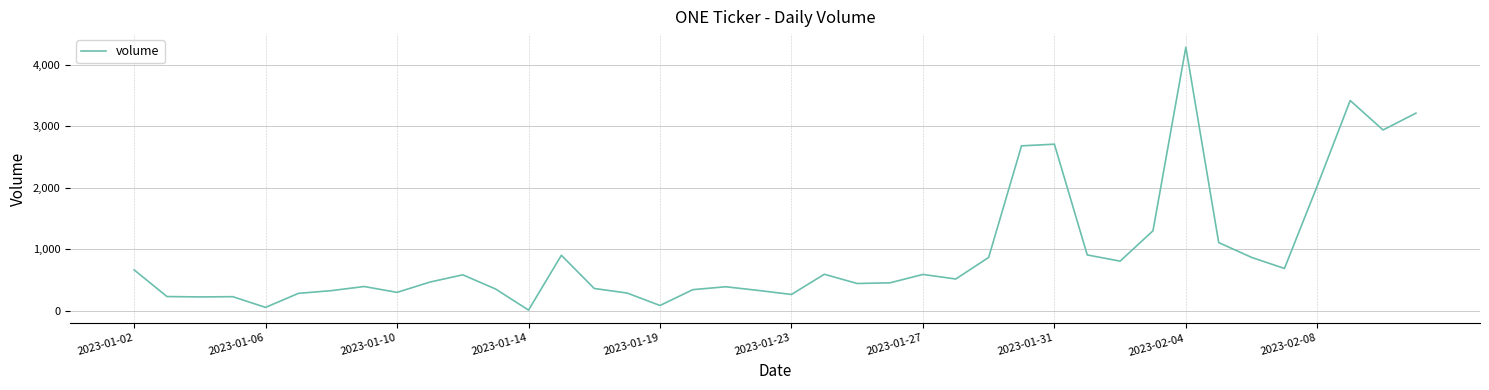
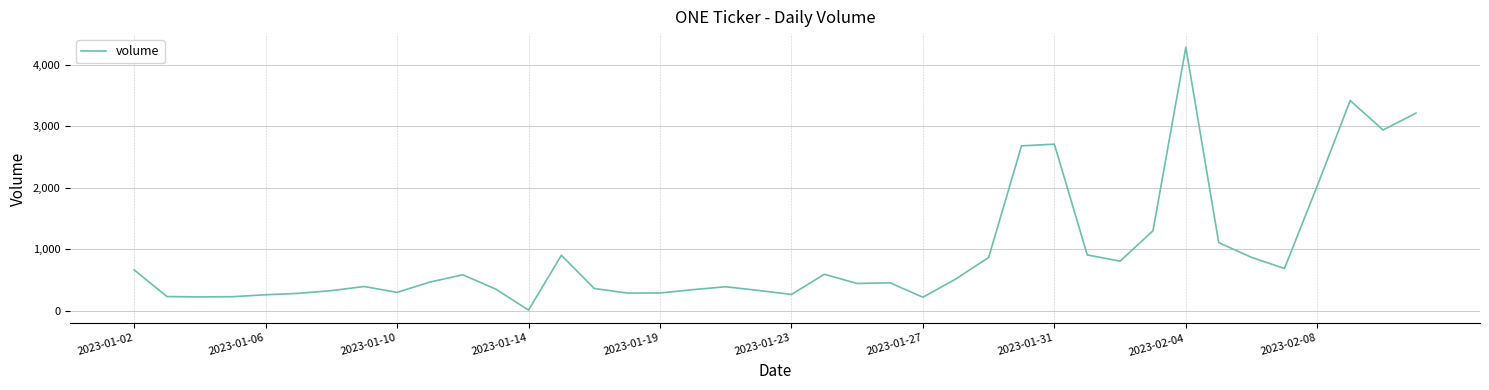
  {
    "2023-01-02": "700",
-   "2023-01-06": "100",
+   "2023-01-06": "300",
    "2023-01-10": "300",
    "2023-01-14": "0",
-   "2023-01-19": "100",
+   "2023-01-19": "300",
    "2023-01-23": "300",
-   "2023-01-27": "600",
+   "2023-01-27": "200",
    "2023-01-31": "2,700",
    "2023-02-04": "4,300",
    "2023-02-08": "2,000"
  }
